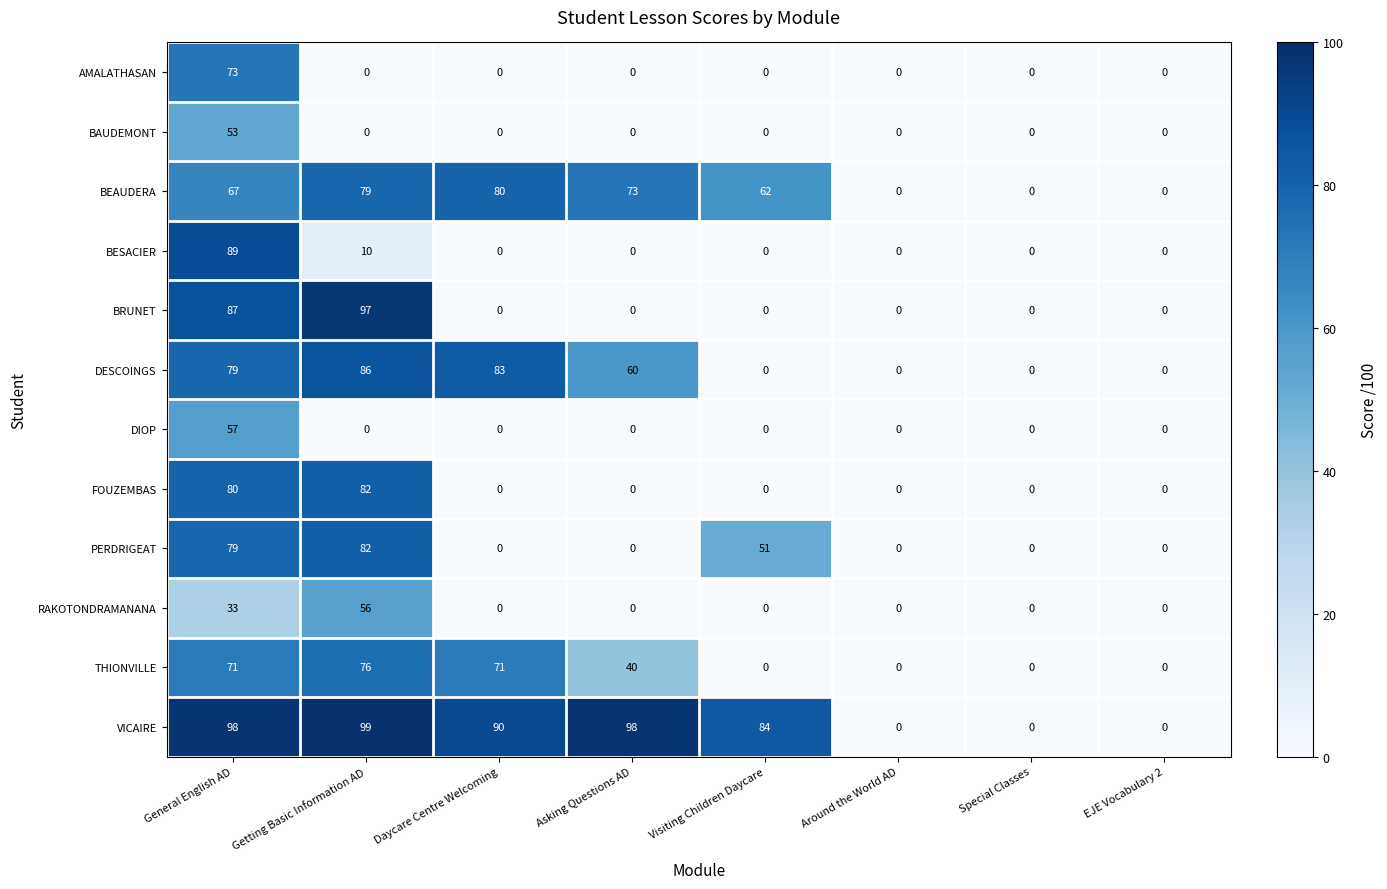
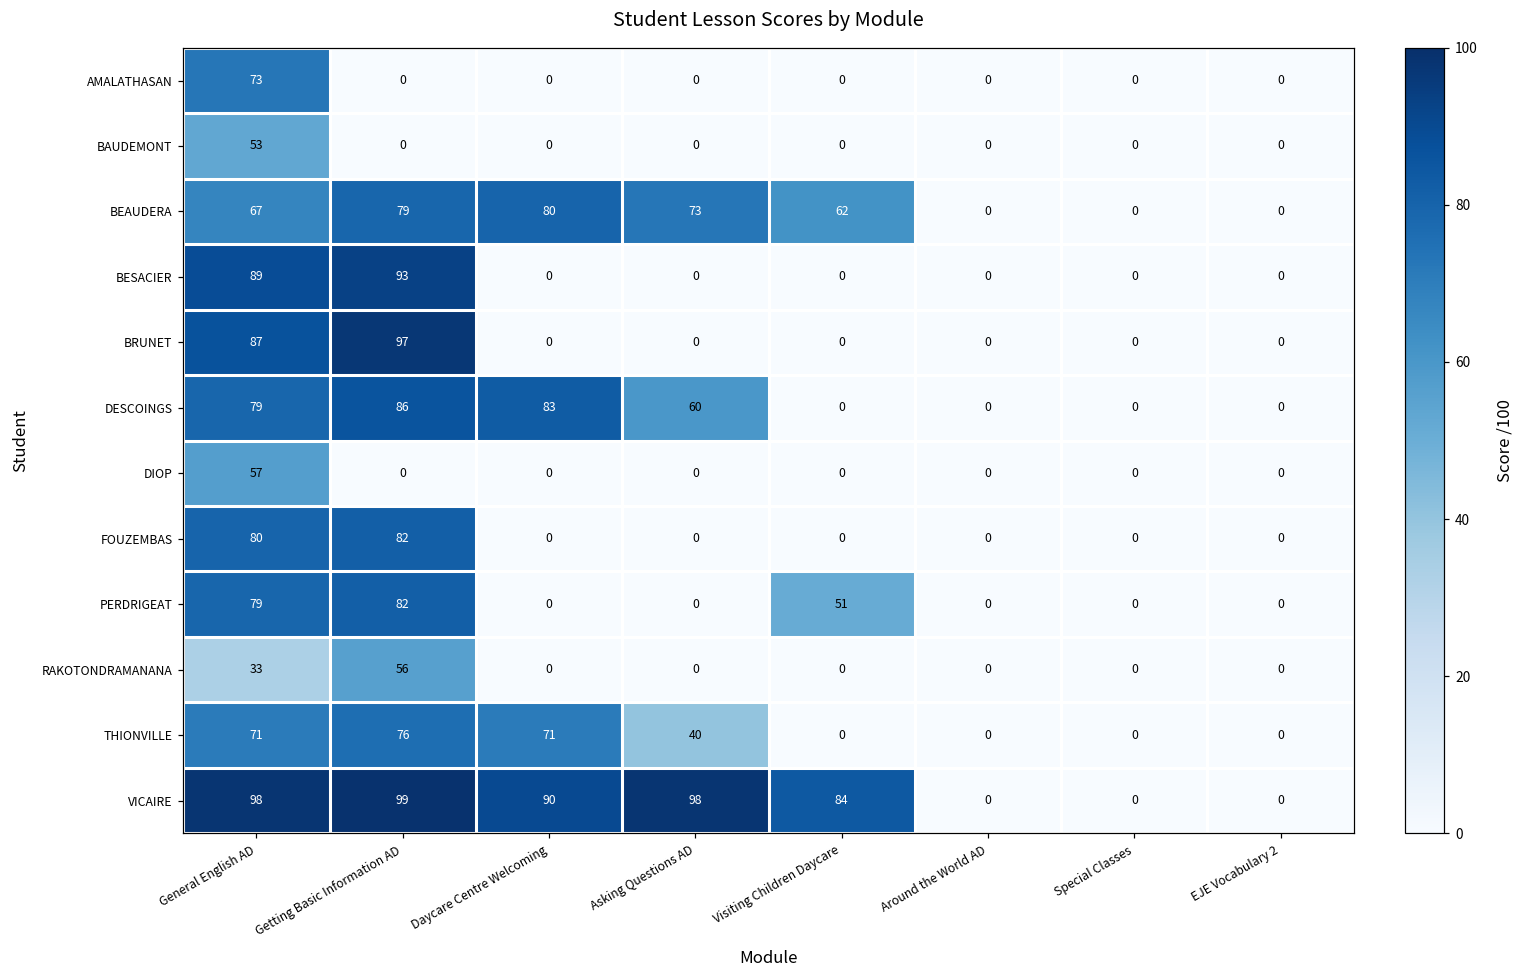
  {
    "AMALATHASAN": {
      "General English AD": 73,
      "Getting Basic Information AD": 0,
      "Daycare Centre Welcoming": 0,
      "Asking Questions AD": 0,
      "Visiting Children Daycare": 0,
      "Around the World AD": 0,
      "Special Classes": 0,
      "EJE Vocabulary 2": 0
    },
    "BAUDEMONT": {
      "General English AD": 53,
      "Getting Basic Information AD": 0,
      "Daycare Centre Welcoming": 0,
      "Asking Questions AD": 0,
      "Visiting Children Daycare": 0,
      "Around the World AD": 0,
      "Special Classes": 0,
      "EJE Vocabulary 2": 0
    },
    "BEAUDERA": {
      "General English AD": 67,
      "Getting Basic Information AD": 79,
      "Daycare Centre Welcoming": 80,
      "Asking Questions AD": 73,
      "Visiting Children Daycare": 62,
      "Around the World AD": 0,
      "Special Classes": 0,
      "EJE Vocabulary 2": 0
    },
    "BESACIER": {
      "General English AD": 89,
-     "Getting Basic Information AD": 10,
+     "Getting Basic Information AD": 93,
      "Daycare Centre Welcoming": 0,
      "Asking Questions AD": 0,
      "Visiting Children Daycare": 0,
      "Around the World AD": 0,
      "Special Classes": 0,
      "EJE Vocabulary 2": 0
    },
    "BRUNET": {
      "General English AD": 87,
      "Getting Basic Information AD": 97,
      "Daycare Centre Welcoming": 0,
      "Asking Questions AD": 0,
      "Visiting Children Daycare": 0,
      "Around the World AD": 0,
      "Special Classes": 0,
      "EJE Vocabulary 2": 0
    },
    "DESCOINGS": {
      "General English AD": 79,
      "Getting Basic Information AD": 86,
      "Daycare Centre Welcoming": 83,
      "Asking Questions AD": 60,
      "Visiting Children Daycare": 0,
      "Around the World AD": 0,
      "Special Classes": 0,
      "EJE Vocabulary 2": 0
    },
    "DIOP": {
      "General English AD": 57,
      "Getting Basic Information AD": 0,
      "Daycare Centre Welcoming": 0,
      "Asking Questions AD": 0,
      "Visiting Children Daycare": 0,
      "Around the World AD": 0,
      "Special Classes": 0,
      "EJE Vocabulary 2": 0
    },
    "FOUZEMBAS": {
      "General English AD": 80,
      "Getting Basic Information AD": 82,
      "Daycare Centre Welcoming": 0,
      "Asking Questions AD": 0,
      "Visiting Children Daycare": 0,
      "Around the World AD": 0,
      "Special Classes": 0,
      "EJE Vocabulary 2": 0
    },
    "PERDRIGEAT": {
      "General English AD": 79,
      "Getting Basic Information AD": 82,
      "Daycare Centre Welcoming": 0,
      "Asking Questions AD": 0,
      "Visiting Children Daycare": 51,
      "Around the World AD": 0,
      "Special Classes": 0,
      "EJE Vocabulary 2": 0
    },
    "RAKOTONDRAMANANA": {
      "General English AD": 33,
      "Getting Basic Information AD": 56,
      "Daycare Centre Welcoming": 0,
      "Asking Questions AD": 0,
      "Visiting Children Daycare": 0,
      "Around the World AD": 0,
      "Special Classes": 0,
      "EJE Vocabulary 2": 0
    },
    "THIONVILLE": {
      "General English AD": 71,
      "Getting Basic Information AD": 76,
      "Daycare Centre Welcoming": 71,
      "Asking Questions AD": 40,
      "Visiting Children Daycare": 0,
      "Around the World AD": 0,
      "Special Classes": 0,
      "EJE Vocabulary 2": 0
    },
    "VICAIRE": {
      "General English AD": 98,
      "Getting Basic Information AD": 99,
      "Daycare Centre Welcoming": 90,
      "Asking Questions AD": 98,
      "Visiting Children Daycare": 84,
      "Around the World AD": 0,
      "Special Classes": 0,
      "EJE Vocabulary 2": 0
    }
  }
